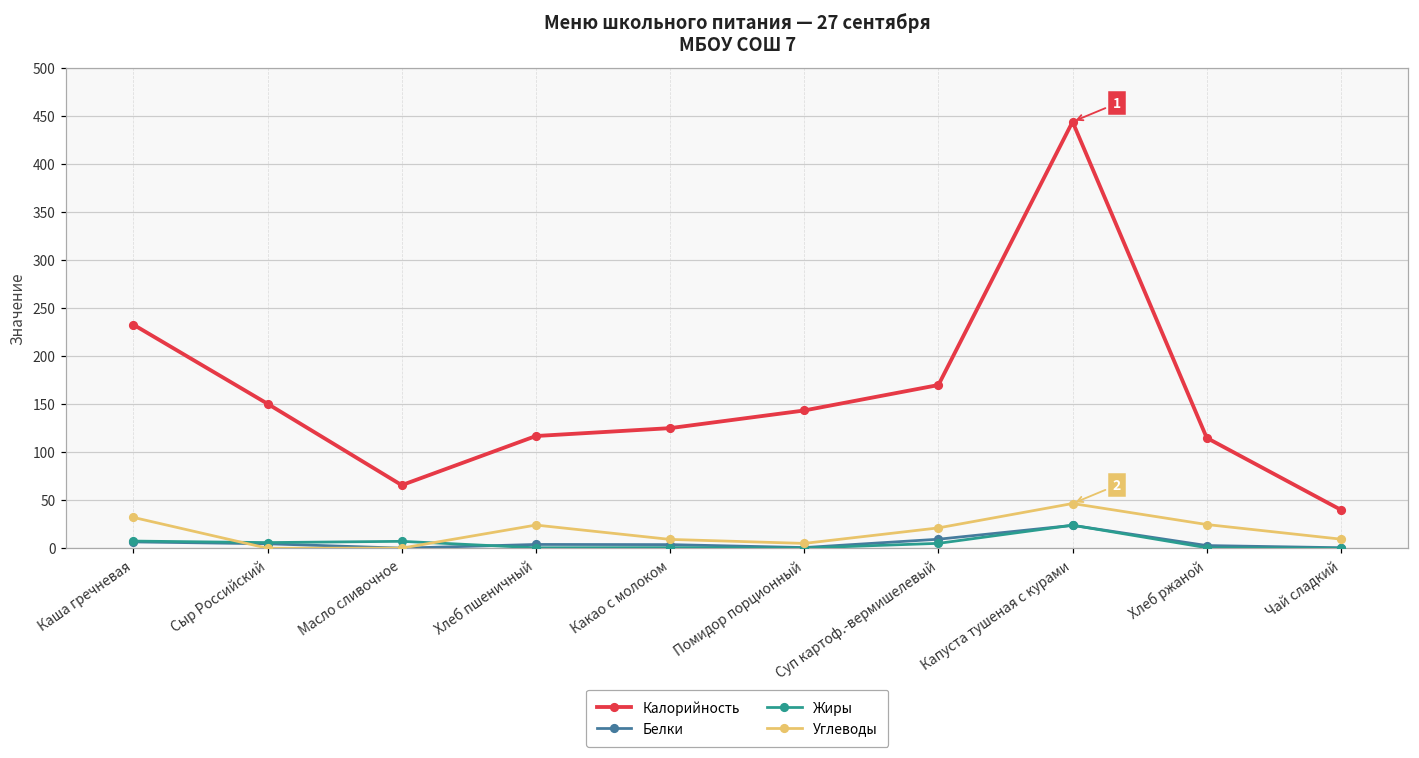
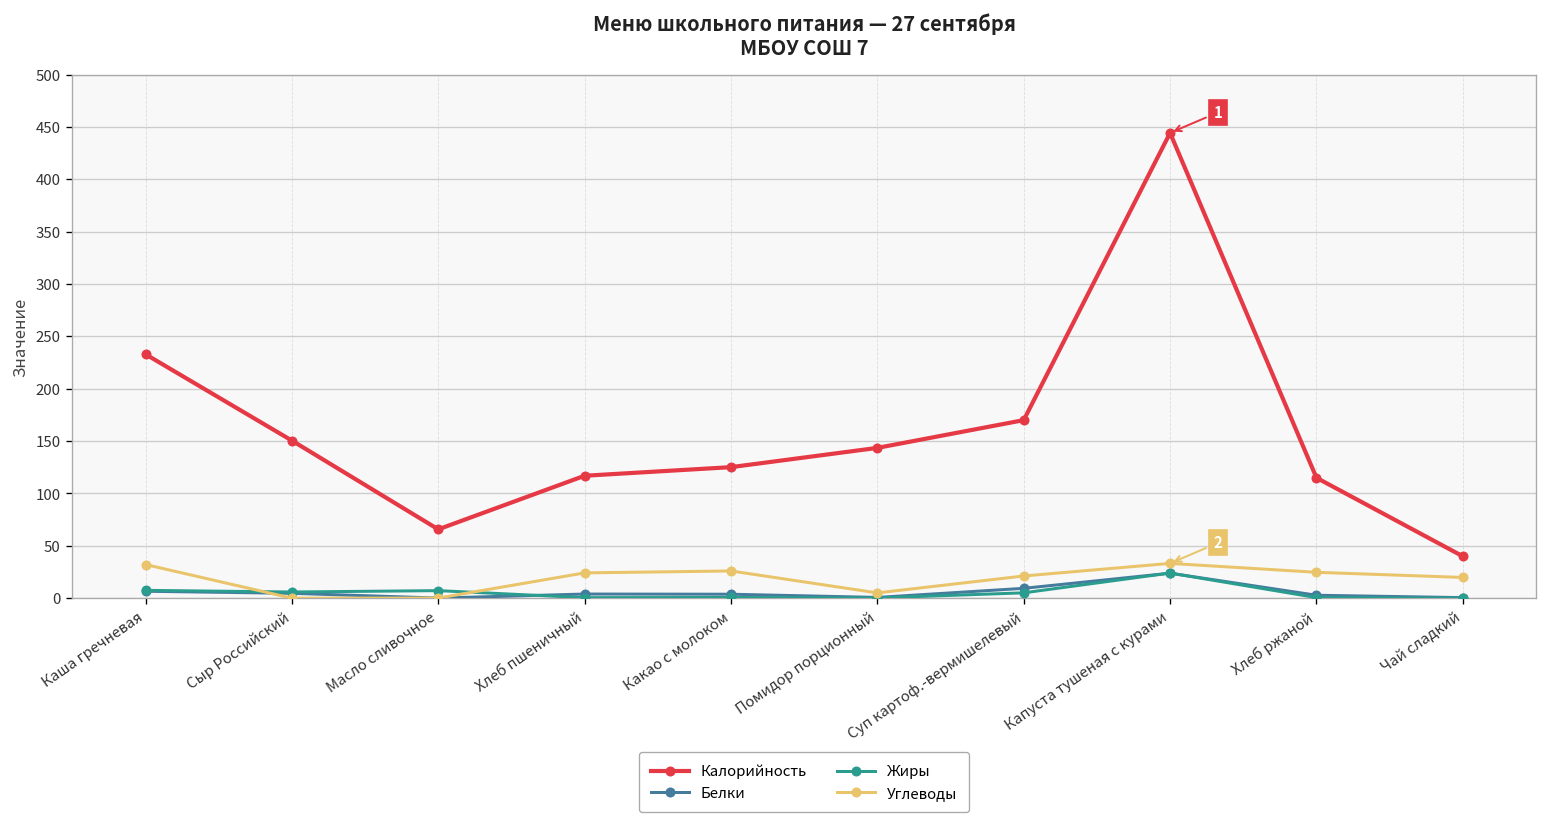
  {
    "Калорийность": {
      "Каша гречневая": 230,
      "Сыр Российский": 150,
      "Масло сливочное": 70,
      "Хлеб пшеничный": 120,
      "Какао с молоком": 130,
      "Помидор порционный": 140,
      "Суп картоф.-вермишелевый": 170,
      "Капуста тушеная с курами": 440,
      "Хлеб ржаной": 110,
      "Чай сладкий": 40
    },
    "Углеводы": {
      "Каша гречневая": 30,
      "Сыр Российский": 0,
      "Хлеб пшеничный": 20,
-     "Какао с молоком": 10,
+     "Какао с молоком": 30,
      "Помидор порционный": 10,
      "Суп картоф.-вермишелевый": 20,
-     "Капуста тушеная с курами": 50,
+     "Капуста тушеная с курами": 30,
      "Хлеб ржаной": 20,
-     "Чай сладкий": 10
+     "Чай сладкий": 20
    }
  }
